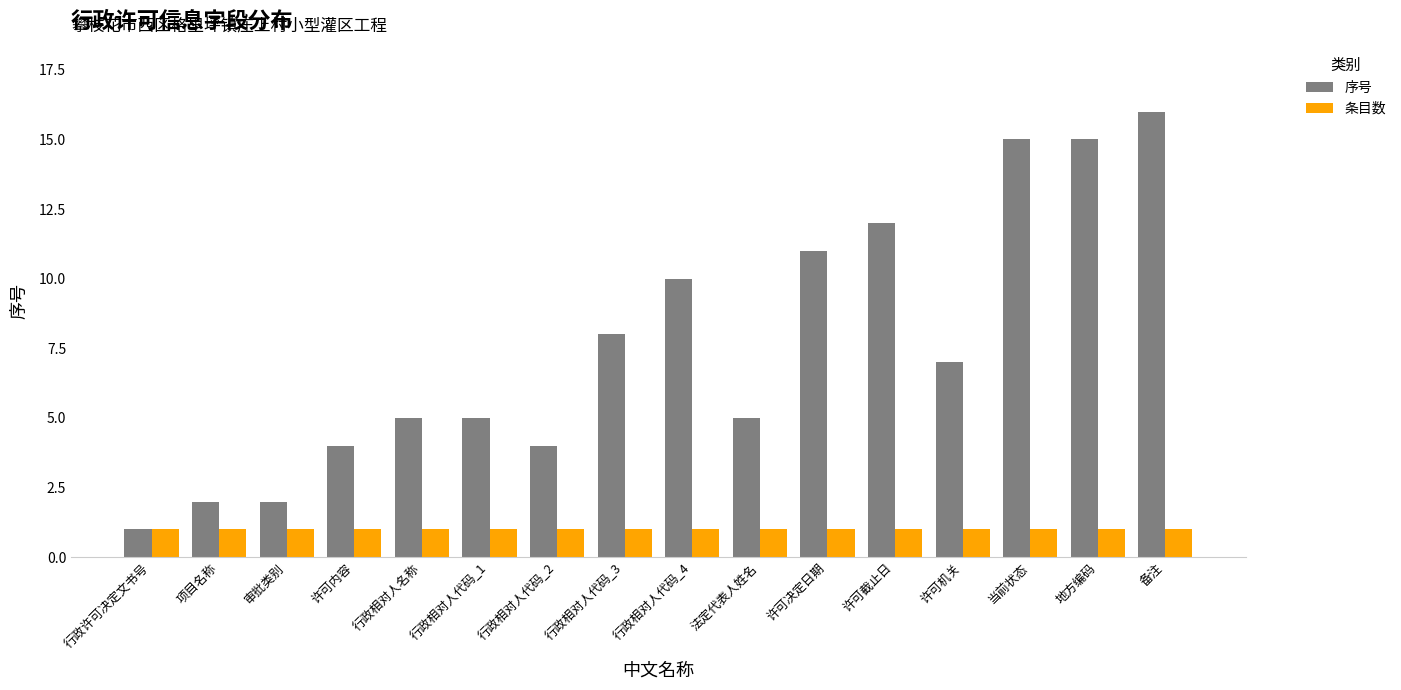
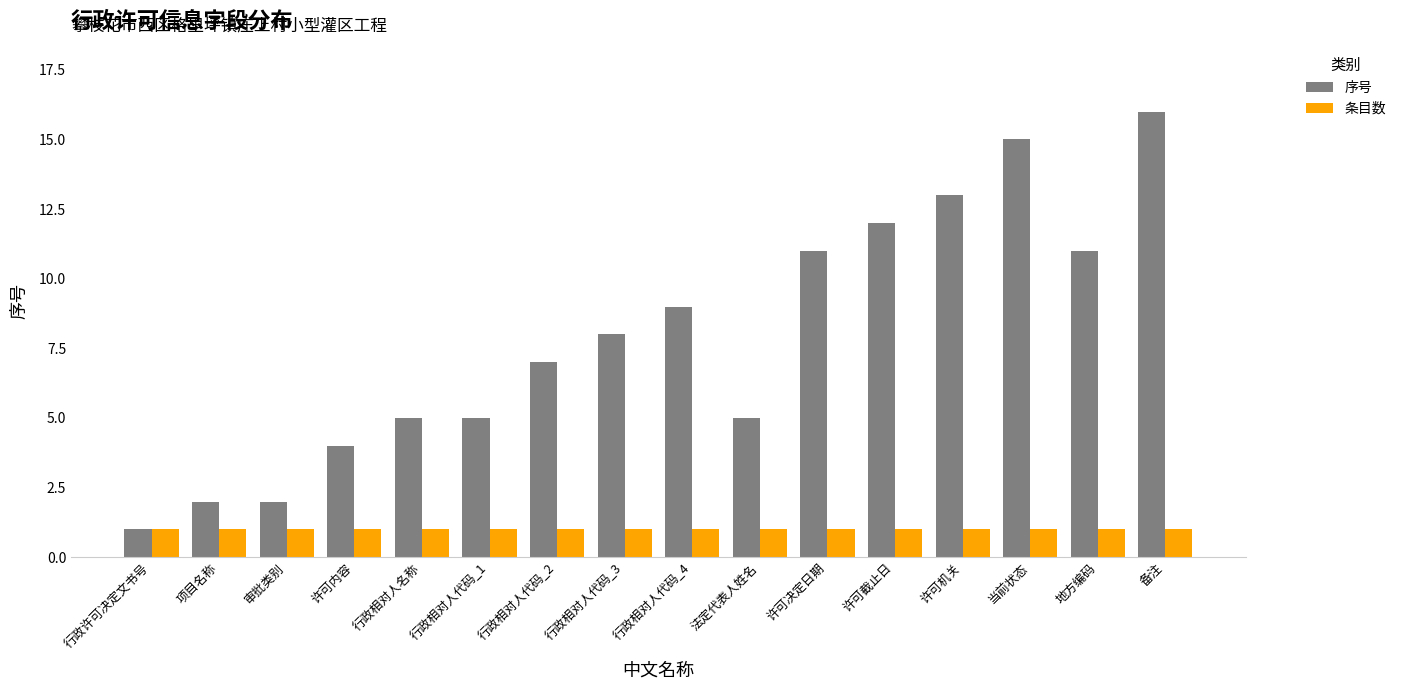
  {
    "序号": {
      "行政许可决定文书号": 1,
      "项目名称": 2,
      "审批类别": 2,
      "许可内容": 4,
      "行政相对人名称": 5,
      "行政相对人代码_1": 5,
-     "行政相对人代码_2": 4,
+     "行政相对人代码_2": 7,
      "行政相对人代码_3": 8,
-     "行政相对人代码_4": 10,
+     "行政相对人代码_4": 9,
      "法定代表人姓名": 5,
      "许可决定日期": 11,
      "许可截止日": 12,
-     "许可机关": 7,
+     "许可机关": 13,
      "当前状态": 15,
-     "地方编码": 15,
+     "地方编码": 11,
      "备注": 16
    },
    "条目数": {
      "行政许可决定文书号": 1,
      "项目名称": 1,
      "审批类别": 1,
      "许可内容": 1,
      "行政相对人名称": 1,
      "行政相对人代码_1": 1,
      "行政相对人代码_2": 1,
      "行政相对人代码_3": 1,
      "行政相对人代码_4": 1,
      "法定代表人姓名": 1,
      "许可决定日期": 1,
      "许可截止日": 1,
      "许可机关": 1,
      "当前状态": 1,
      "地方编码": 1,
      "备注": 1
    }
  }
